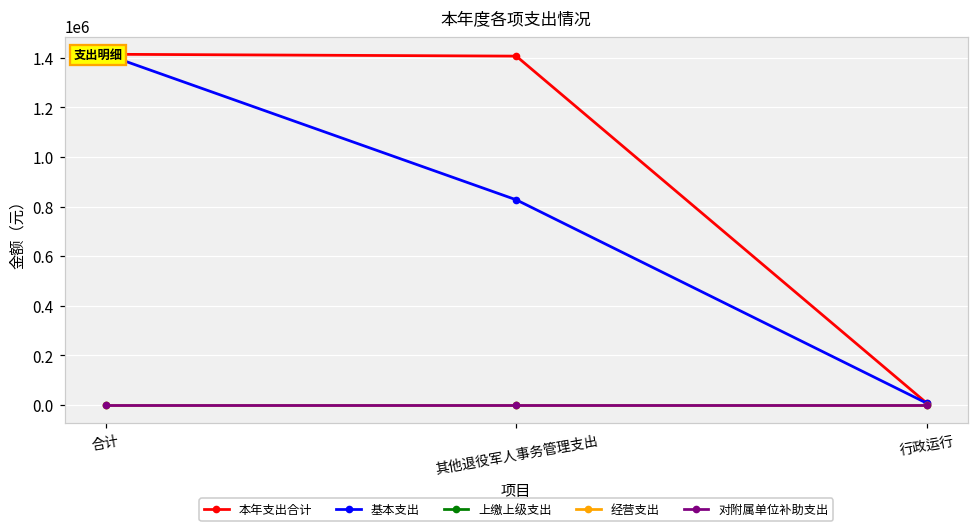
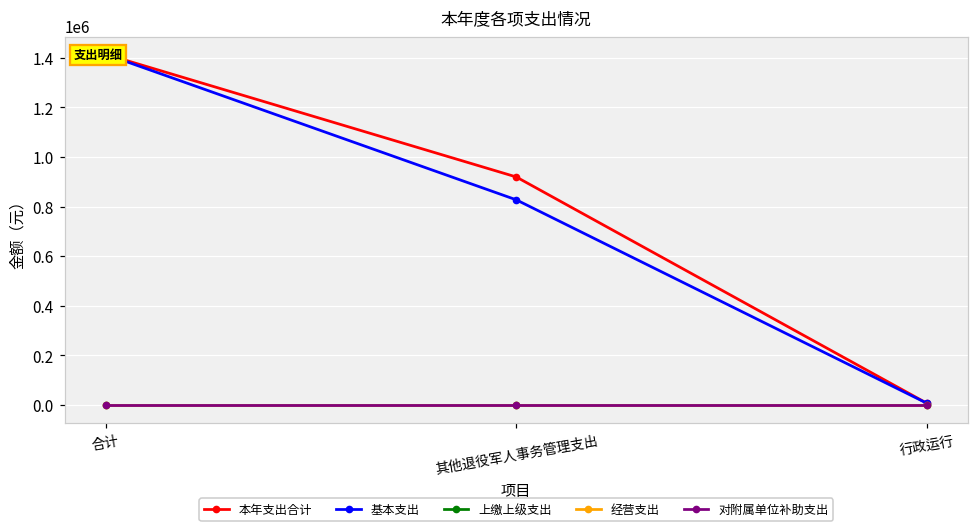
  {
    "本年支出合计": {
-     "其他退役军人事务管理支出": 1410000
+     "其他退役军人事务管理支出": 920000
    },
    "基本支出": {
      "其他退役军人事务管理支出": 830000
    },
    "对附属单位补助支出": {
      "合计": 0,
      "其他退役军人事务管理支出": 0
    }
  }
